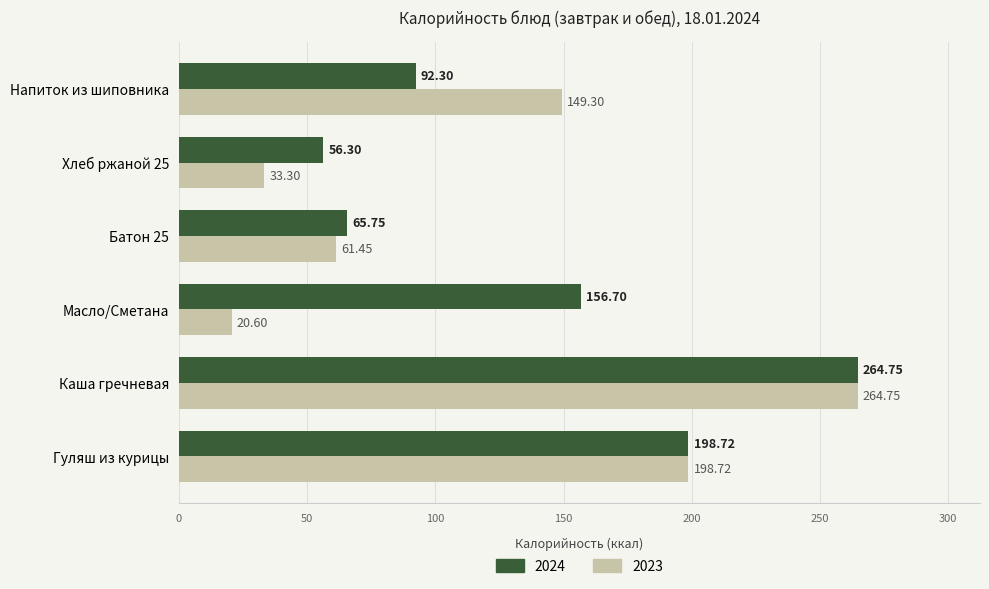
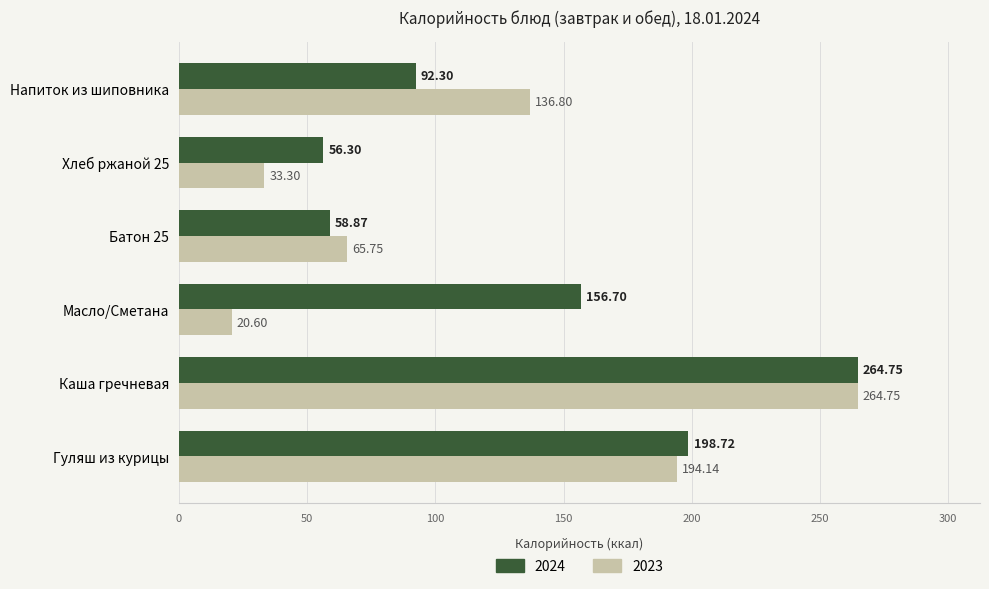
  {
    "2024": {
      "Напиток из шиповника": 92.30,
      "Хлеб ржаной 25": 56.30,
-     "Батон 25": 65.75,
+     "Батон 25": 58.87,
      "Масло/Сметана": 156.70,
      "Каша гречневая": 264.75,
      "Гуляш из курицы": 198.72
    },
    "2023": {
-     "Напиток из шиповника": 149.30,
+     "Напиток из шиповника": 136.80,
      "Хлеб ржаной 25": 33.30,
-     "Батон 25": 61.45,
+     "Батон 25": 65.75,
      "Масло/Сметана": 20.60,
      "Каша гречневая": 264.75,
-     "Гуляш из курицы": 198.72
+     "Гуляш из курицы": 194.14
    }
  }
